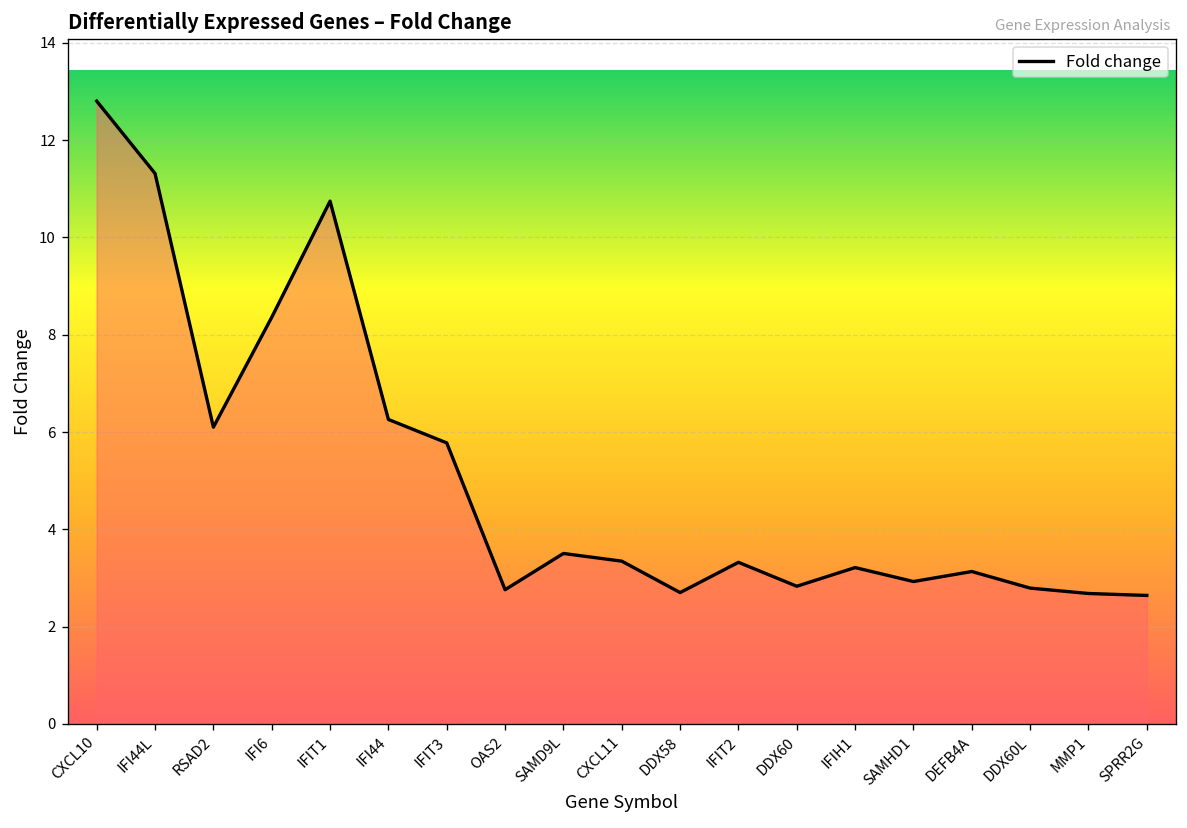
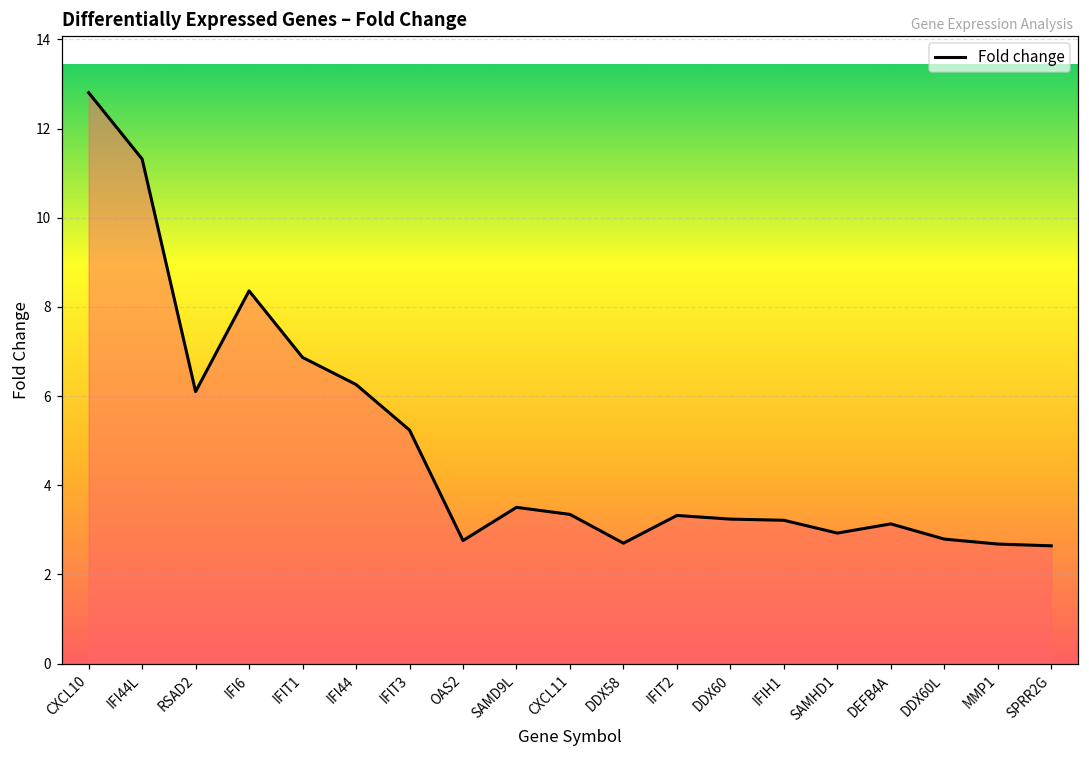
  {
    "CXCL10": 12.8,
    "IFI44L": 11.3,
    "RSAD2": 6.1,
    "IFI6": 8.4,
-   "IFIT1": 10.7,
+   "IFIT1": 6.9,
    "IFI44": 6.3,
-   "IFIT3": 5.8,
+   "IFIT3": 5.2,
    "OAS2": 2.8,
    "SAMD9L": 3.5,
    "CXCL11": 3.3,
    "DDX58": 2.7,
    "IFIT2": 3.3,
-   "DDX60": 2.8,
+   "DDX60": 3.2,
    "IFIH1": 3.2,
    "SAMHD1": 2.9,
    "DEFB4A": 3.1,
    "DDX60L": 2.8,
    "MMP1": 2.7,
    "SPRR2G": 2.6
  }
